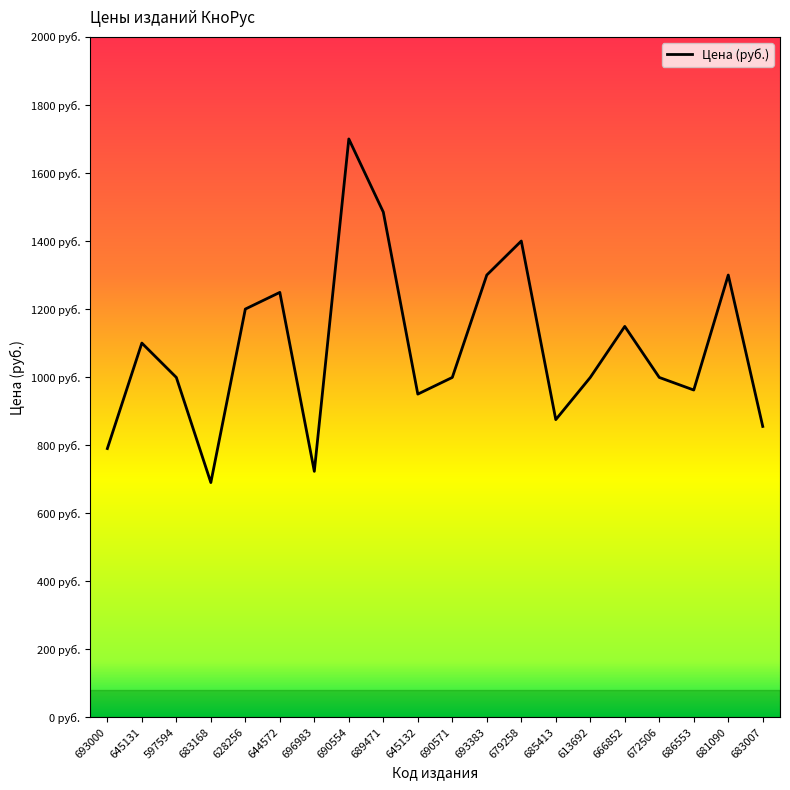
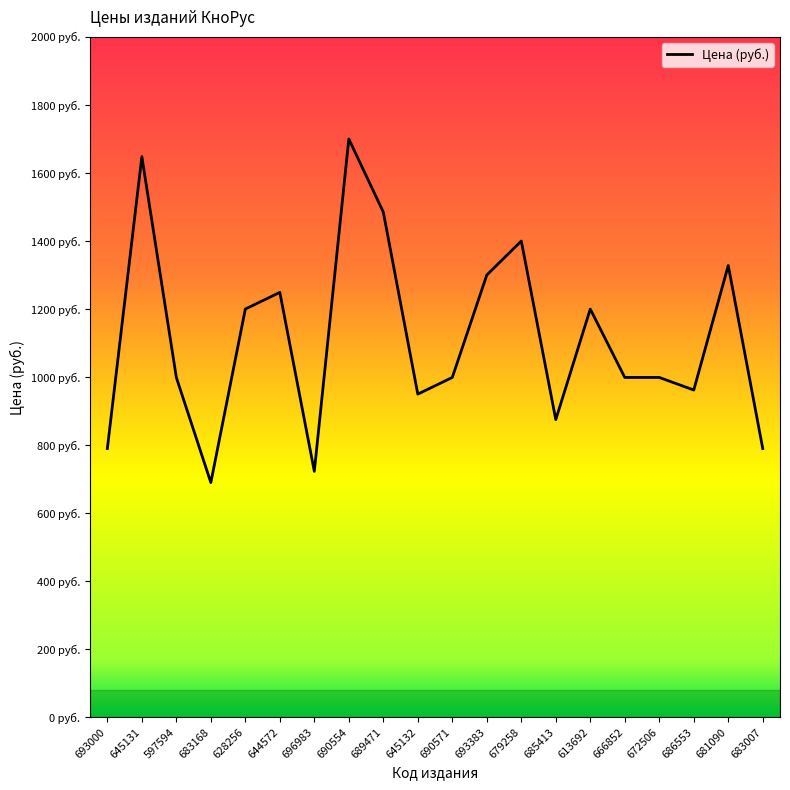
  {
    "693000": "790 руб.",
-   "645131": "1100 руб.",
+   "645131": "1650 руб.",
    "597594": "1000 руб.",
    "683168": "690 руб.",
    "628256": "1200 руб.",
    "644572": "1250 руб.",
    "696983": "720 руб.",
    "690554": "1700 руб.",
    "689471": "1490 руб.",
    "645132": "950 руб.",
    "690571": "1000 руб.",
    "693383": "1300 руб.",
    "679258": "1400 руб.",
    "685413": "880 руб.",
-   "613692": "1000 руб.",
-   "666852": "1150 руб.",
+   "613692": "1200 руб.",
+   "666852": "1000 руб.",
    "672506": "1000 руб.",
    "686553": "960 руб.",
-   "681090": "1300 руб.",
-   "683007": "860 руб."
+   "681090": "1330 руб.",
+   "683007": "790 руб."
  }
